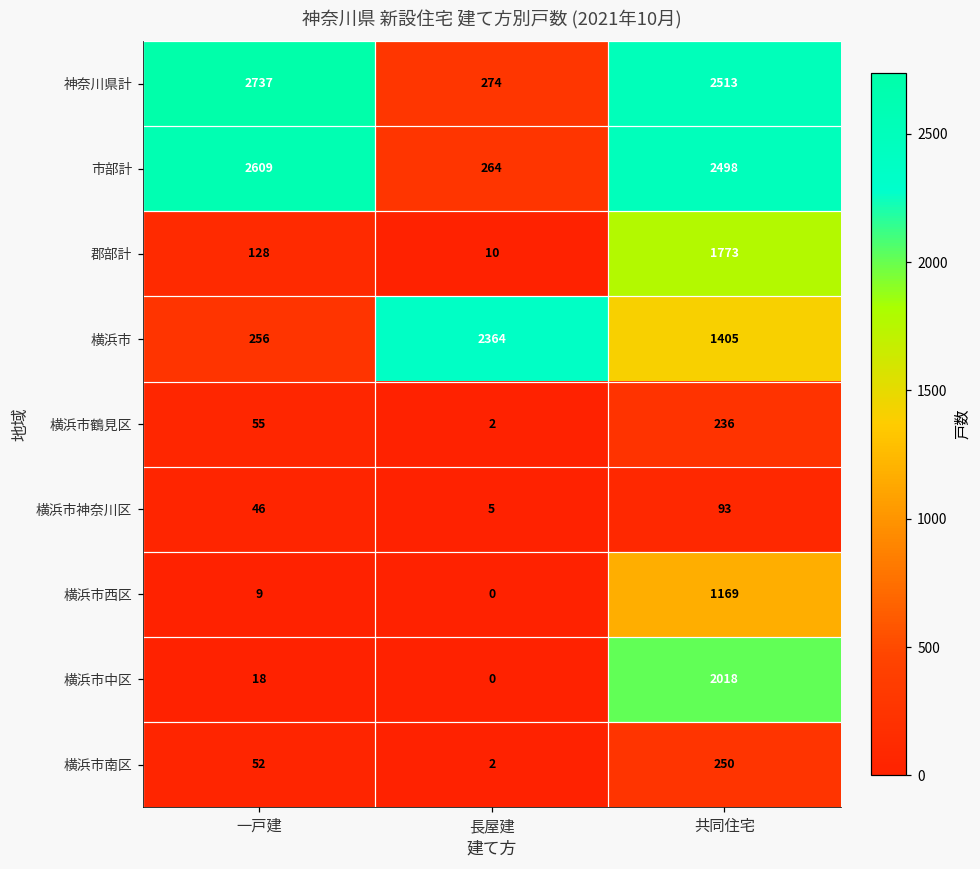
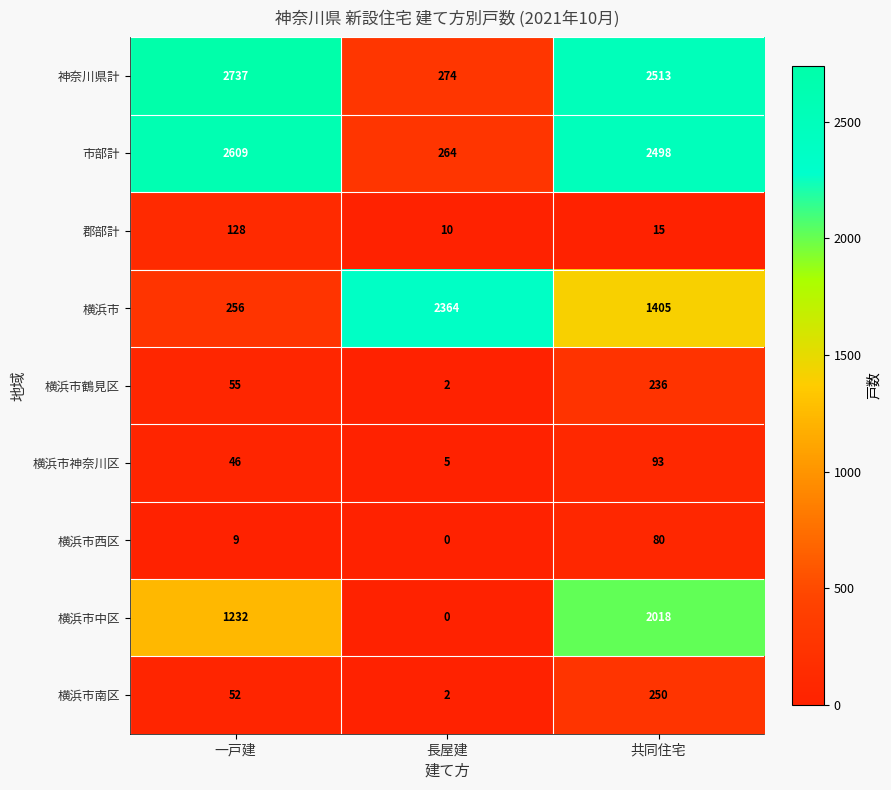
  {
    "神奈川県計": {
      "一戸建": 2737,
      "長屋建": 274,
      "共同住宅": 2513
    },
    "市部計": {
      "一戸建": 2609,
      "長屋建": 264,
      "共同住宅": 2498
    },
    "郡部計": {
      "一戸建": 128,
      "長屋建": 10,
-     "共同住宅": 1773
+     "共同住宅": 15
    },
    "横浜市": {
      "一戸建": 256,
      "長屋建": 2364,
      "共同住宅": 1405
    },
    "横浜市鶴見区": {
      "一戸建": 55,
      "長屋建": 2,
      "共同住宅": 236
    },
    "横浜市神奈川区": {
      "一戸建": 46,
      "長屋建": 5,
      "共同住宅": 93
    },
    "横浜市西区": {
      "一戸建": 9,
      "長屋建": 0,
-     "共同住宅": 1169
+     "共同住宅": 80
    },
    "横浜市中区": {
-     "一戸建": 18,
+     "一戸建": 1232,
      "長屋建": 0,
      "共同住宅": 2018
    },
    "横浜市南区": {
      "一戸建": 52,
      "長屋建": 2,
      "共同住宅": 250
    }
  }
